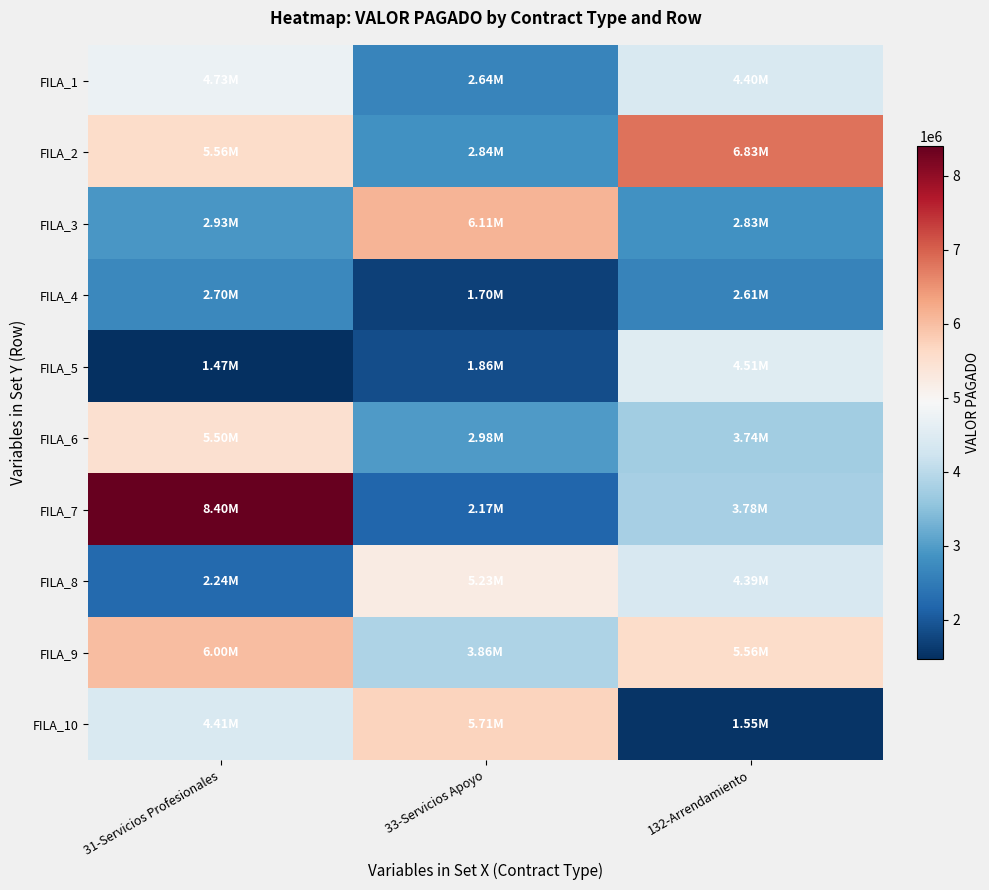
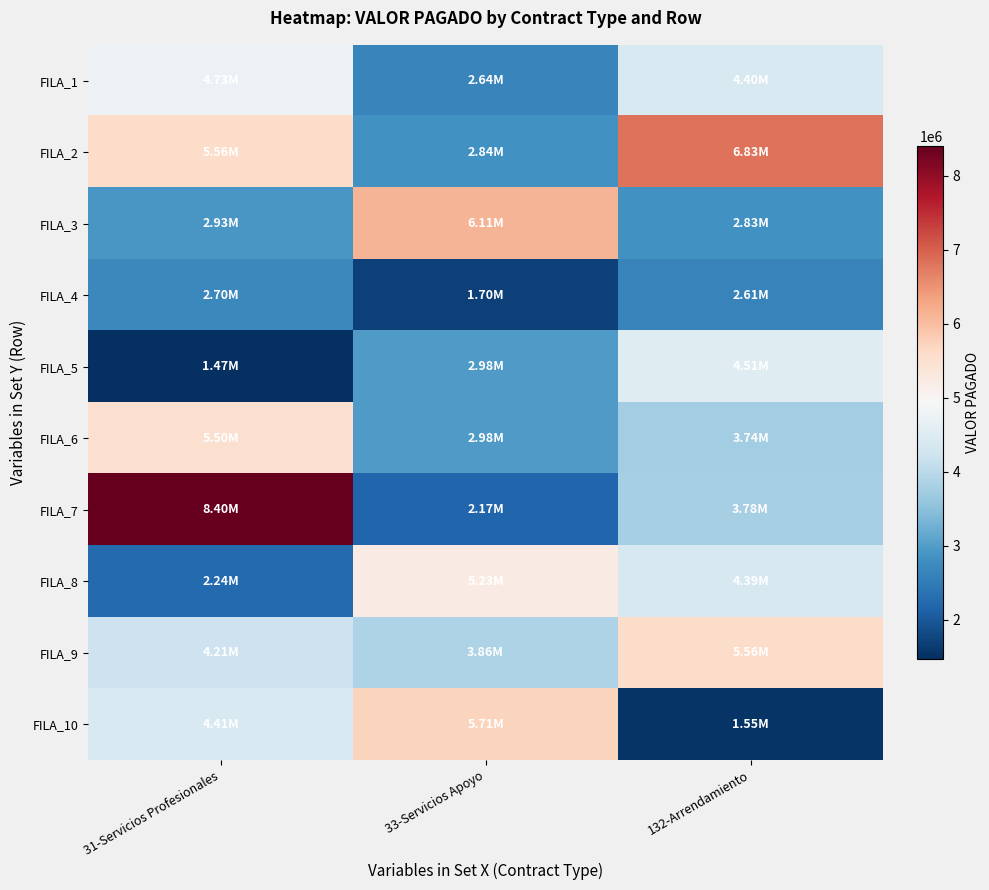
  {
    "FILA_1": {
      "33-Servicios Apoyo": "2.64M"
    },
    "FILA_2": {
      "31-Servicios Profesionales": "5.56M",
      "33-Servicios Apoyo": "2.84M",
      "132-Arrendamiento": "6.83M"
    },
    "FILA_3": {
      "31-Servicios Profesionales": "2.93M",
      "33-Servicios Apoyo": "6.11M",
      "132-Arrendamiento": "2.83M"
    },
    "FILA_4": {
      "31-Servicios Profesionales": "2.70M",
      "33-Servicios Apoyo": "1.70M",
      "132-Arrendamiento": "2.61M"
    },
    "FILA_5": {
      "31-Servicios Profesionales": "1.47M",
-     "33-Servicios Apoyo": "1.86M"
+     "33-Servicios Apoyo": "2.98M"
    },
    "FILA_6": {
      "33-Servicios Apoyo": "2.98M",
      "132-Arrendamiento": "3.74M"
    },
    "FILA_7": {
      "31-Servicios Profesionales": "8.40M",
      "33-Servicios Apoyo": "2.17M",
      "132-Arrendamiento": "3.78M"
    },
    "FILA_8": {
      "31-Servicios Profesionales": "2.24M"
    },
    "FILA_9": {
-     "31-Servicios Profesionales": "6.00M",
+     "31-Servicios Profesionales": "4.21M",
      "33-Servicios Apoyo": "3.86M",
      "132-Arrendamiento": "5.56M"
    },
    "FILA_10": {
      "33-Servicios Apoyo": "5.71M",
      "132-Arrendamiento": "1.55M"
    }
  }
